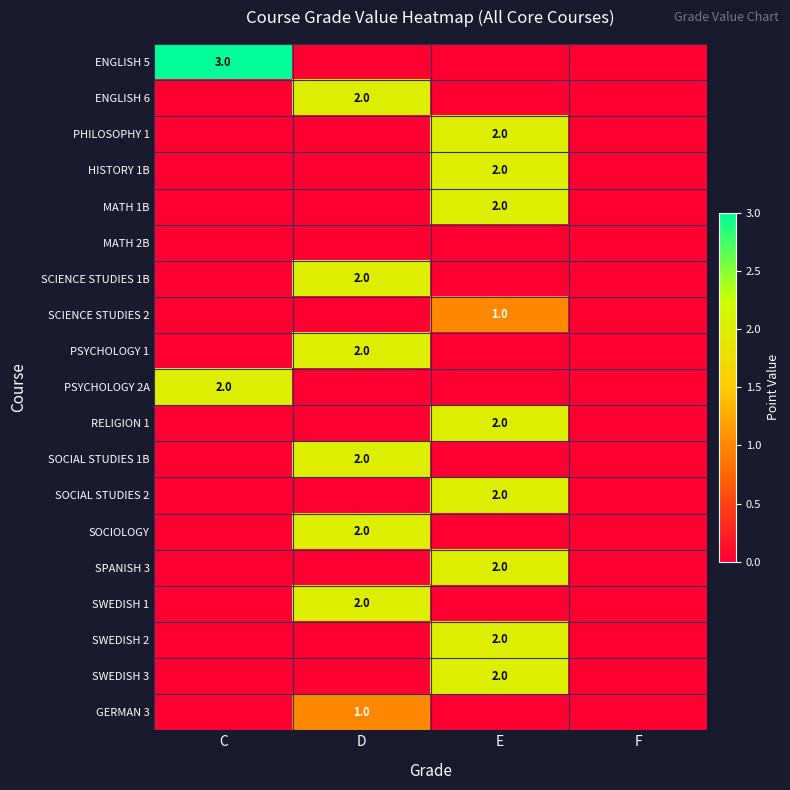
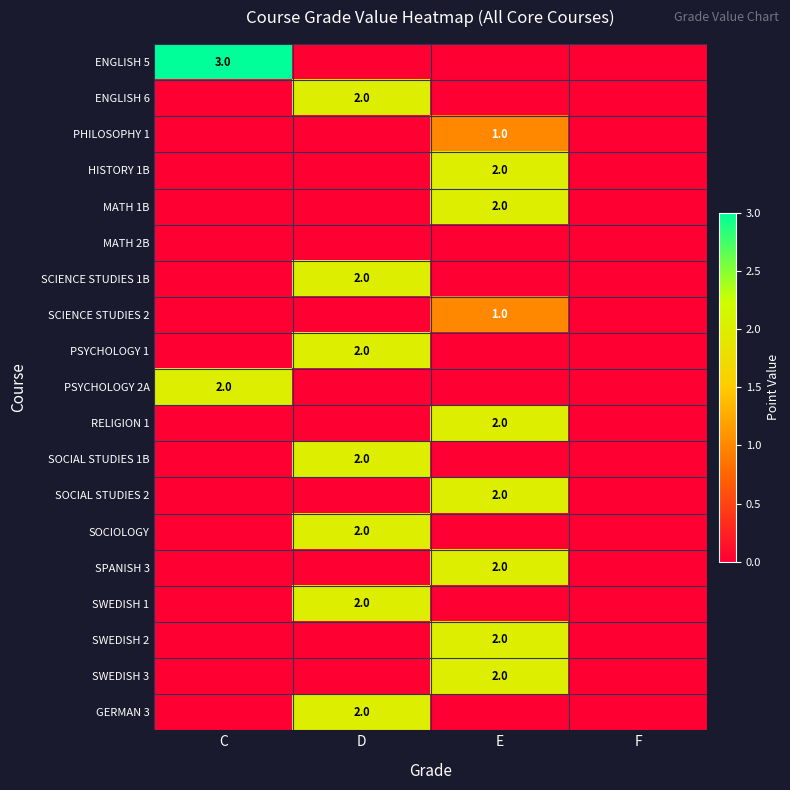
  {
    "ENGLISH 5": {
      "C": 3.0
    },
    "ENGLISH 6": {
      "D": 2.0
    },
    "PHILOSOPHY 1": {
-     "E": 2.0
+     "E": 1.0
    },
    "HISTORY 1B": {
      "E": 2.0
    },
    "MATH 1B": {
      "E": 2.0
    },
    "SCIENCE STUDIES 1B": {
      "D": 2.0
    },
    "SCIENCE STUDIES 2": {
      "E": 1.0
    },
    "PSYCHOLOGY 1": {
      "D": 2.0
    },
    "PSYCHOLOGY 2A": {
      "C": 2.0
    },
    "RELIGION 1": {
      "E": 2.0
    },
    "SOCIAL STUDIES 1B": {
      "D": 2.0
    },
    "SOCIAL STUDIES 2": {
      "E": 2.0
    },
    "SOCIOLOGY": {
      "D": 2.0
    },
    "SPANISH 3": {
      "E": 2.0
    },
    "SWEDISH 1": {
      "D": 2.0
    },
    "SWEDISH 2": {
      "E": 2.0
    },
    "SWEDISH 3": {
      "E": 2.0
    },
    "GERMAN 3": {
-     "D": 1.0
+     "D": 2.0
    }
  }
